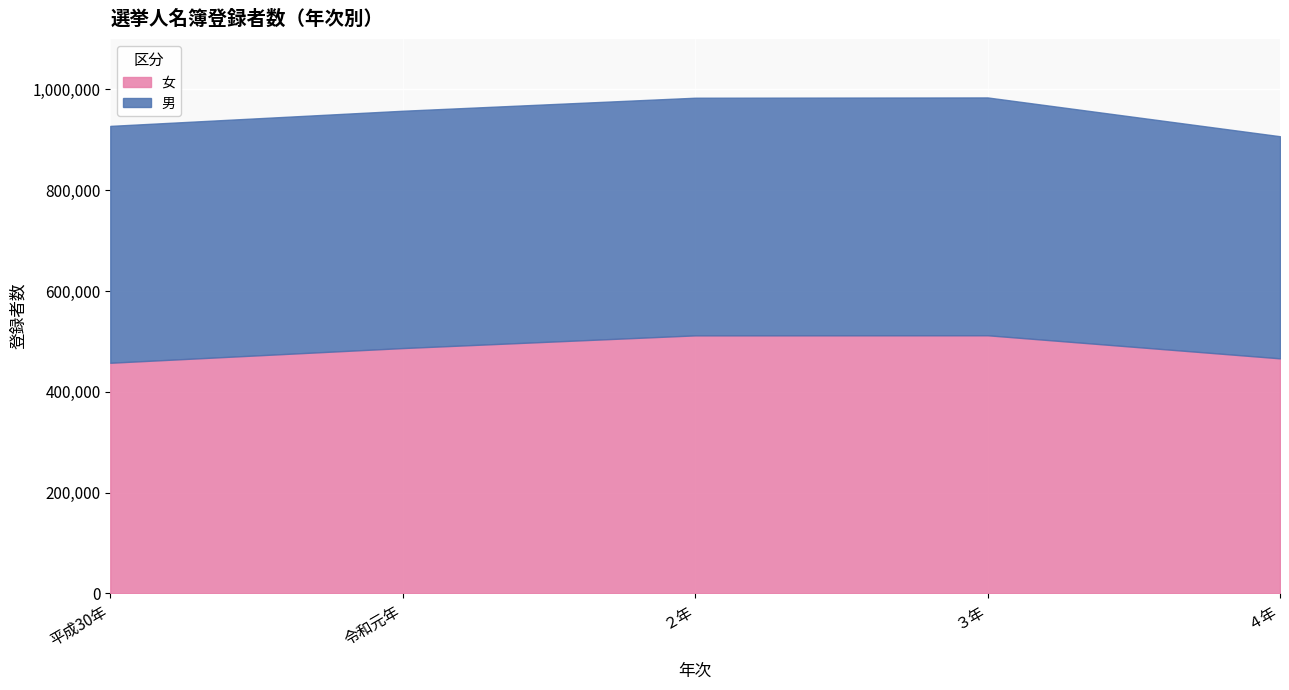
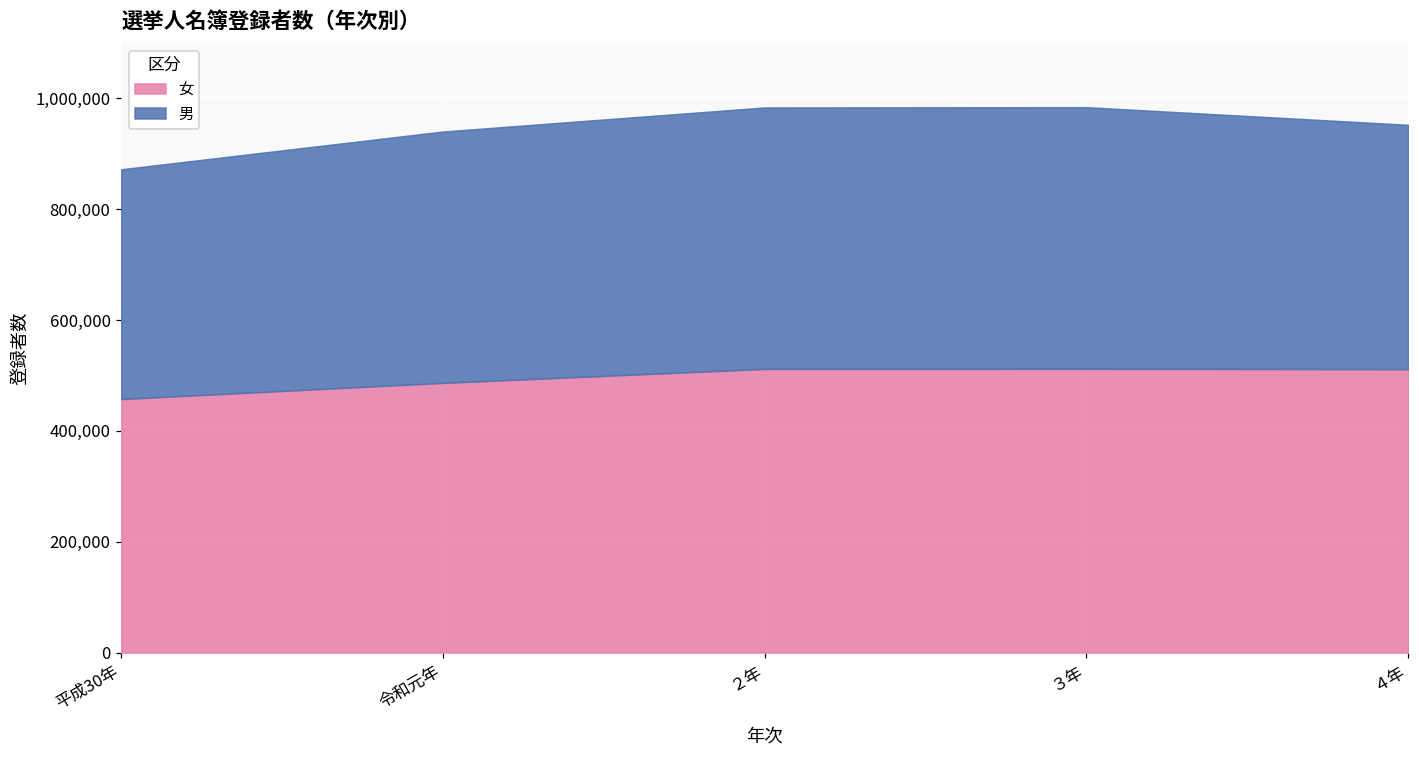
  {
    "女": {
      "平成30年": "460,000",
      "令和元年": "490,000",
      "２年": "510,000",
      "３年": "510,000",
-     "４年": "470,000"
+     "４年": "510,000"
    },
    "男": {
-     "平成30年": "470,000",
-     "令和元年": "470,000",
+     "平成30年": "410,000",
+     "令和元年": "450,000",
      "２年": "470,000",
      "３年": "470,000",
      "４年": "440,000"
    }
  }
